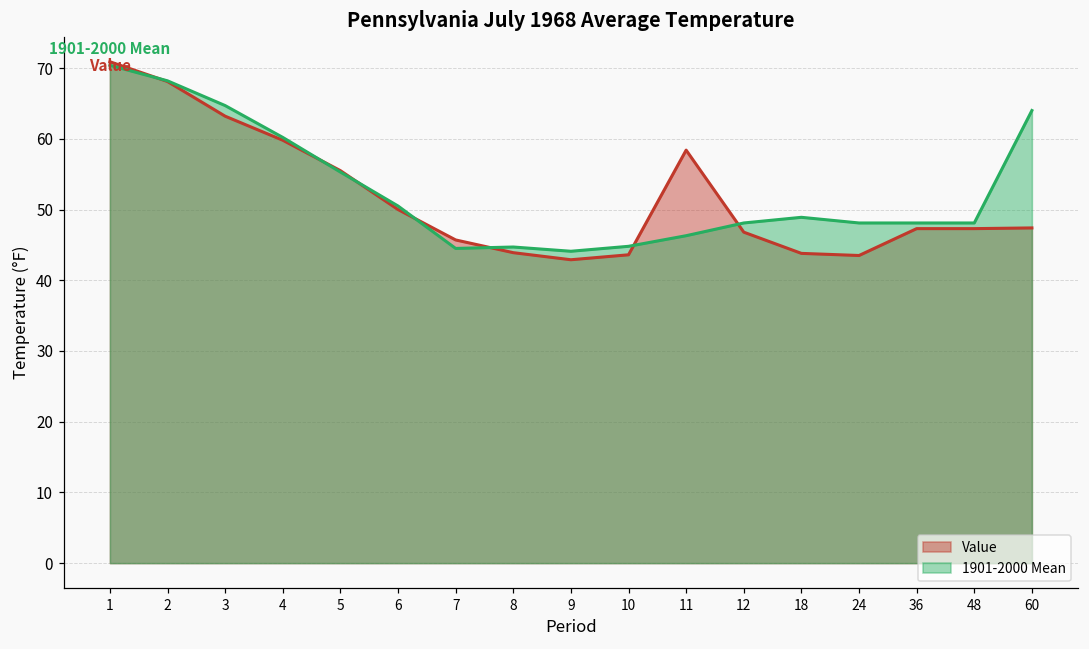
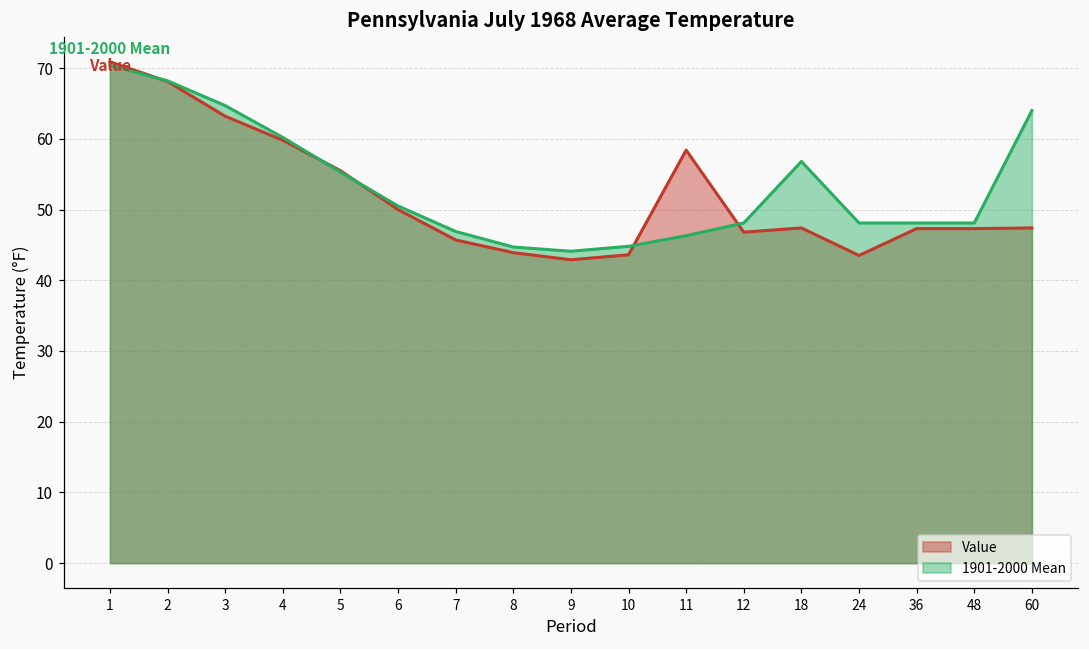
  {
    "Value": {
      "3": 63,
      "4": 60,
      "6": 50,
      "7": 46,
      "8": 44,
      "9": 43,
      "10": 44,
      "11": 58,
      "12": 47,
-     "18": 44,
+     "18": 47,
      "24": 44,
      "36": 47,
      "48": 47,
      "60": 47
    },
    "1901-2000 Mean": {
      "1": 70,
      "3": 65,
      "4": 60,
      "6": 51,
-     "7": 45,
+     "7": 47,
      "8": 45,
      "9": 44,
      "10": 45,
      "11": 46,
      "12": 48,
-     "18": 49,
+     "18": 57,
      "24": 48,
      "36": 48,
      "48": 48,
      "60": 64
    }
  }
